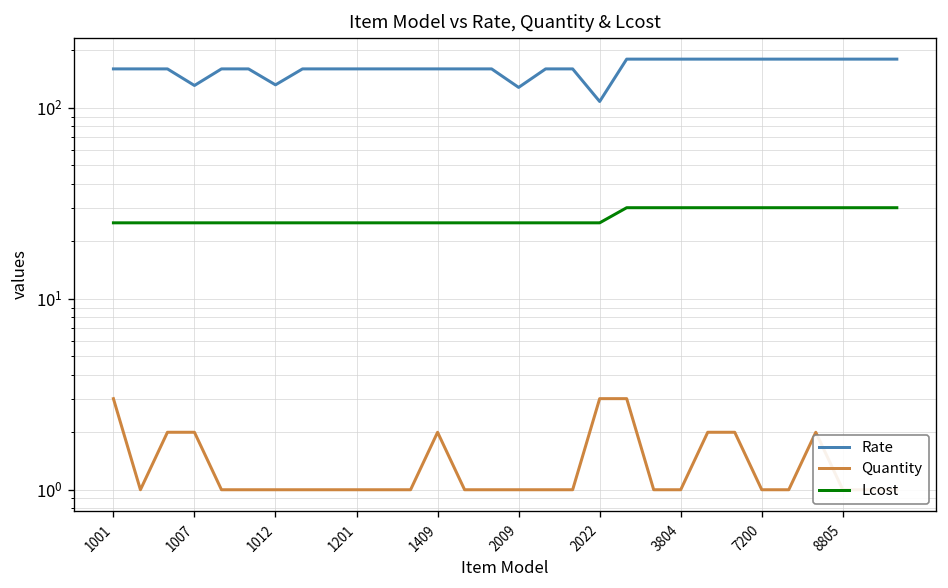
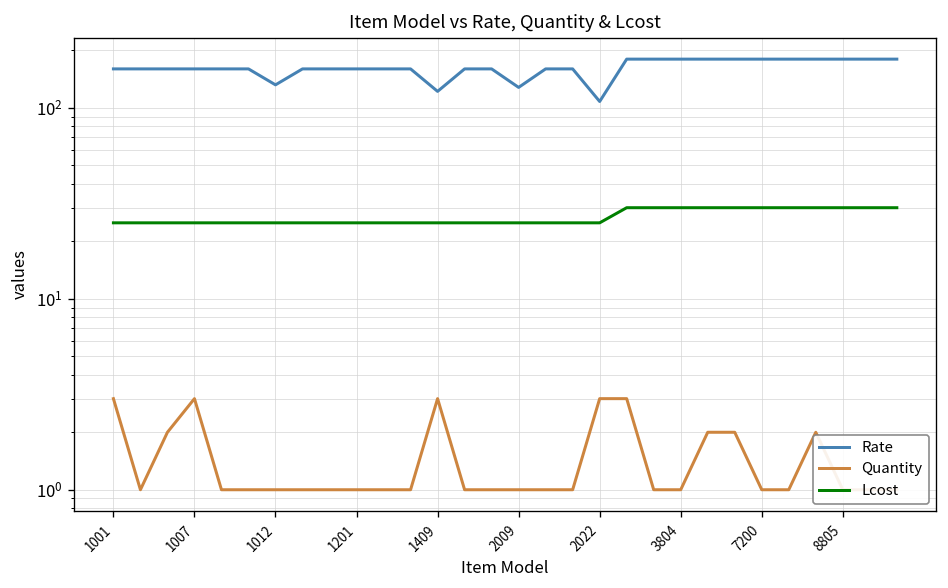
  {
    "Rate": {
      "1001": 160,
-     "1007": 130,
+     "1007": 160,
      "1012": 130,
      "1201": 160,
-     "1409": 160,
+     "1409": 120,
      "2009": 130,
      "2022": 110,
      "3804": 180,
      "7200": 180,
      "8805": 180
    },
    "Quantity": {
      "1001": 3,
-     "1007": 2,
+     "1007": 3,
      "1012": 1,
      "1201": 1,
-     "1409": 2,
+     "1409": 3,
      "2009": 1,
      "2022": 3,
      "3804": 1,
      "7200": 1
    },
    "Lcost": {
      "1001": 25,
      "1007": 25,
      "1012": 25,
      "1201": 25,
      "1409": 25,
      "2009": 25,
      "2022": 25,
      "3804": 30,
      "7200": 30,
      "8805": 30
    }
  }
